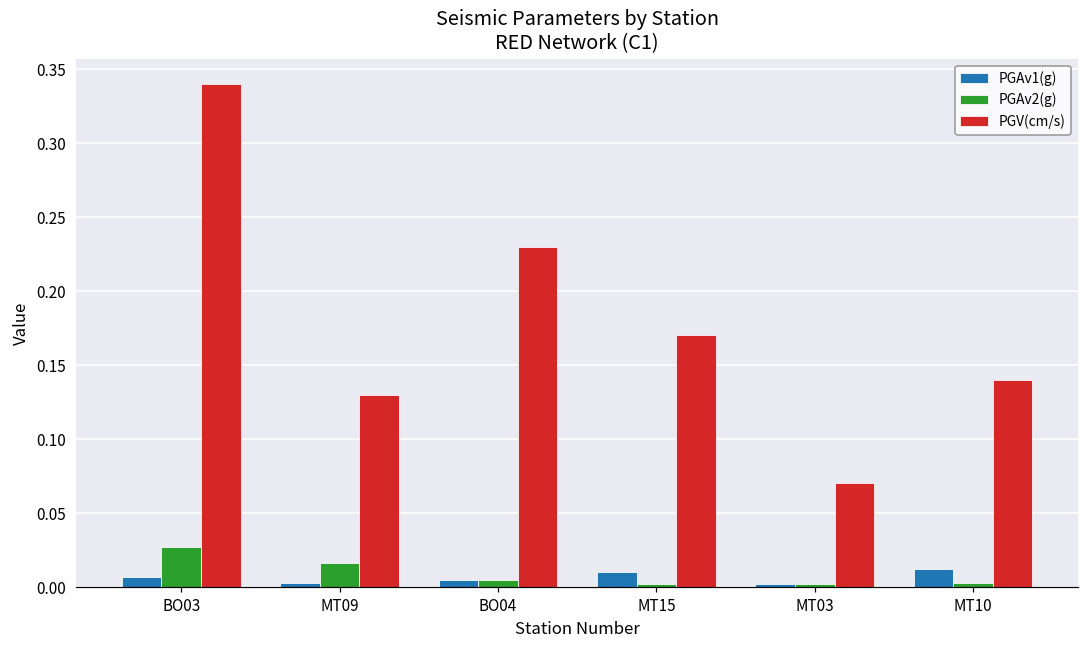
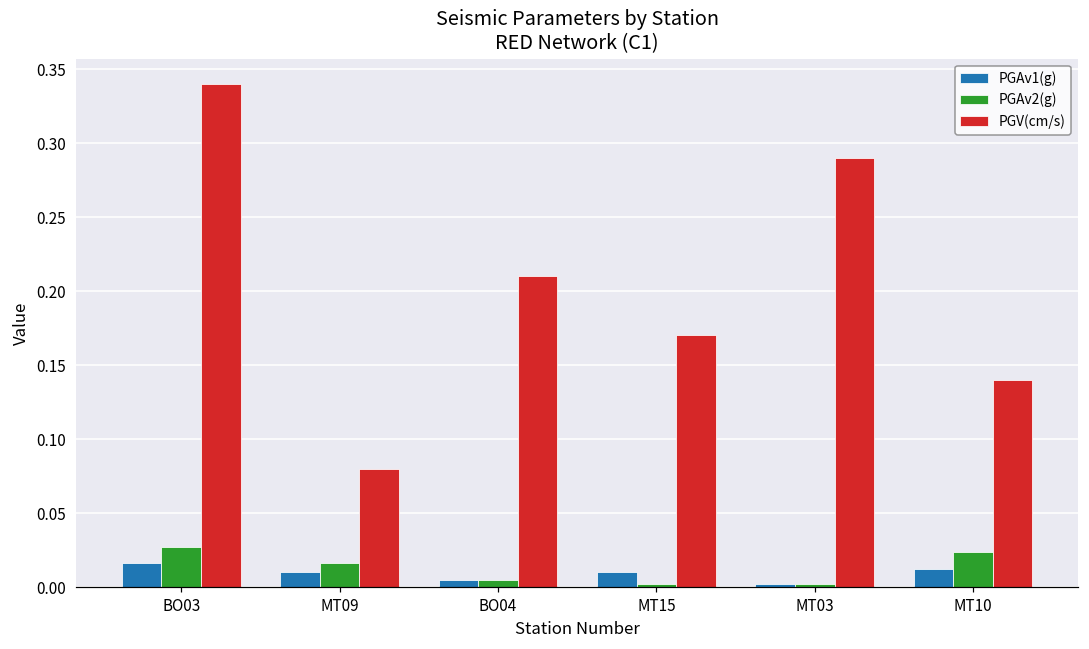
  {
    "PGAv1(g)": {
-     "BO03": 0.007,
-     "MT09": 0.003,
+     "BO03": 0.016,
+     "MT09": 0.010,
      "BO04": 0.005,
      "MT15": 0.010,
      "MT03": 0.002,
      "MT10": 0.012
    },
    "PGAv2(g)": {
      "BO03": 0.027,
      "MT09": 0.016,
      "BO04": 0.005,
      "MT15": 0.002,
      "MT03": 0.002,
-     "MT10": 0.003
+     "MT10": 0.024
    },
    "PGV(cm/s)": {
      "BO03": 0.34,
-     "MT09": 0.13,
-     "BO04": 0.23,
+     "MT09": 0.08,
+     "BO04": 0.21,
      "MT15": 0.17,
-     "MT03": 0.07,
+     "MT03": 0.29,
      "MT10": 0.14
    }
  }
